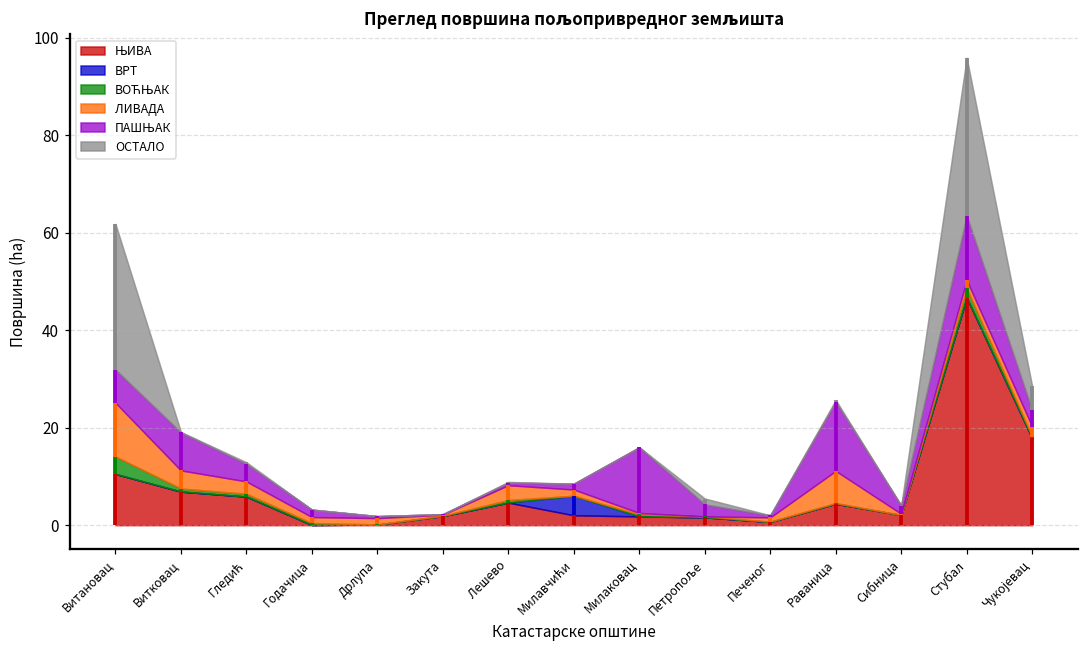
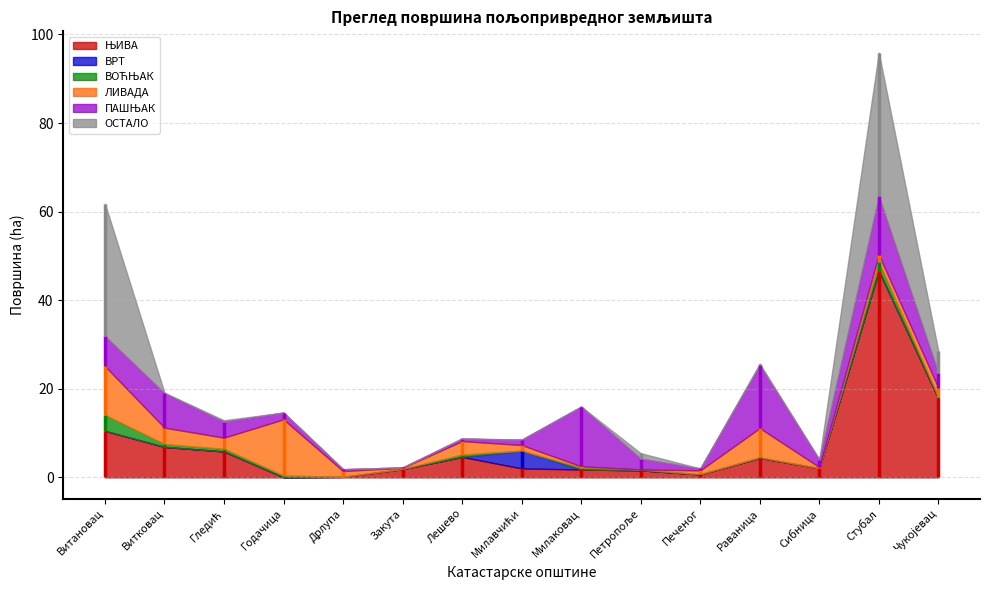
  {
    "ЊИВА": {
      "Милавчићи": 2
    },
    "ВОЋЊАК": {
      "Витановац": 4,
      "Витковац": 1,
      "Стубал": 2
    },
    "ЛИВАДА": {
      "Витановац": 11,
      "Витковац": 4,
      "Гледић": 3,
-     "Годачица": 1,
+     "Годачица": 13,
      "Милавчићи": 1,
      "Раваница": 7,
      "Стубал": 2,
      "Чукојевац": 2
    },
    "ПАШЊАК": {
      "Витановац": 7,
      "Петропоље": 2,
      "Стубал": 13,
      "Чукојевац": 3
    },
    "ОСТАЛО": {
      "Витановац": 30,
      "Петропоље": 1,
      "Стубал": 32,
      "Чукојевац": 5
    }
  }
